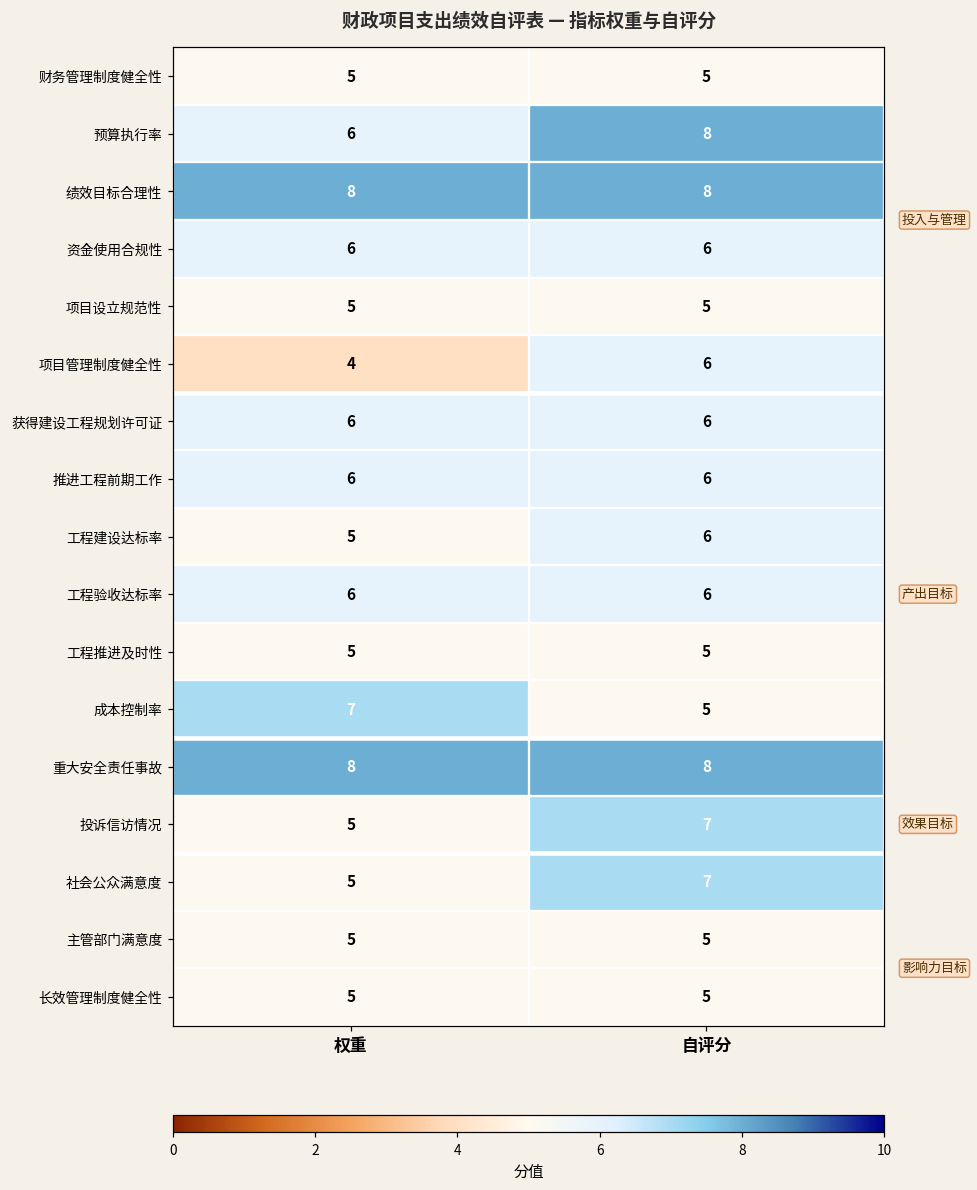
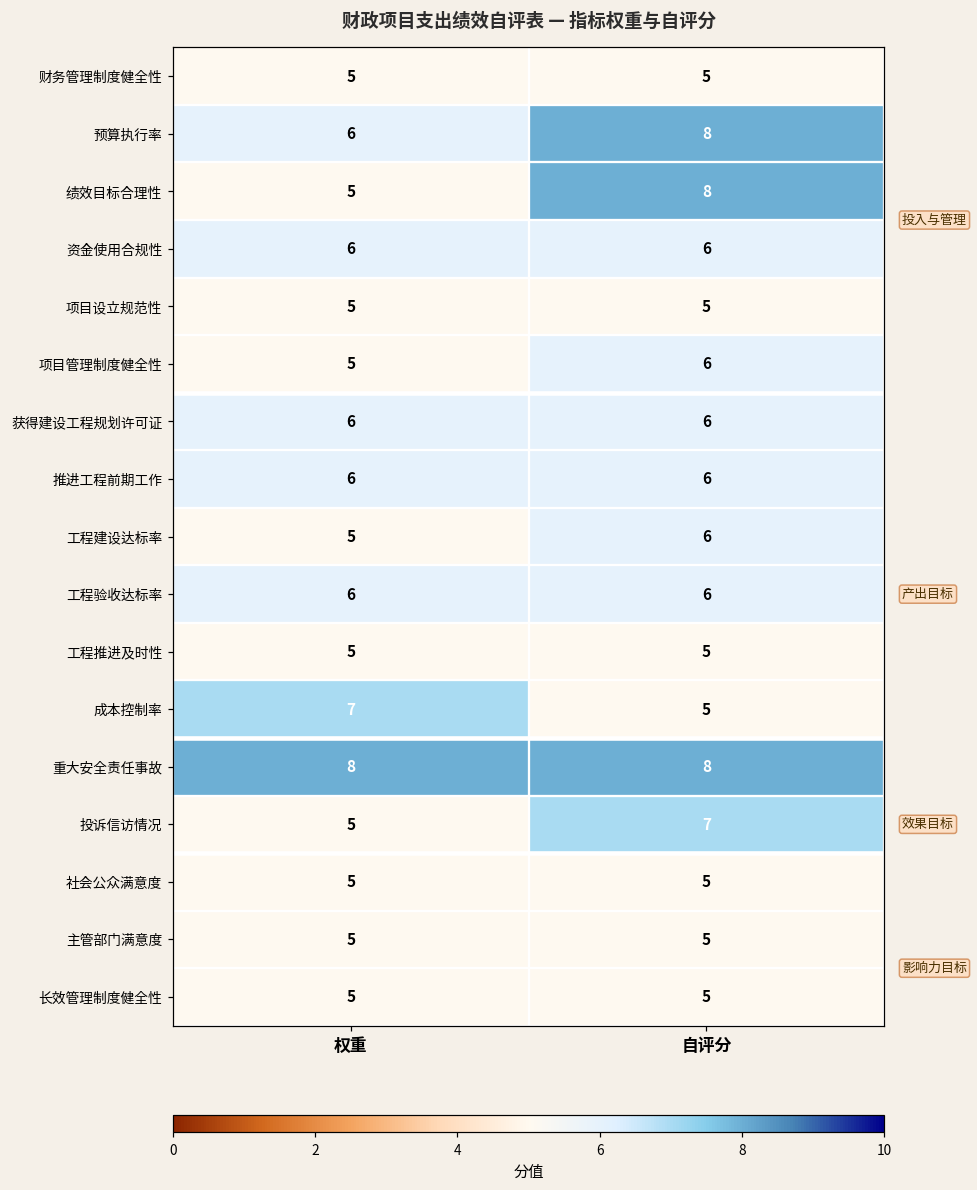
  {
    "财务管理制度健全性": {
      "权重": 5,
      "自评分": 5
    },
    "预算执行率": {
      "权重": 6,
      "自评分": 8
    },
    "绩效目标合理性": {
-     "权重": 8,
+     "权重": 5,
      "自评分": 8
    },
    "资金使用合规性": {
      "权重": 6,
      "自评分": 6
    },
    "项目设立规范性": {
      "权重": 5,
      "自评分": 5
    },
    "项目管理制度健全性": {
-     "权重": 4,
+     "权重": 5,
      "自评分": 6
    },
    "获得建设工程规划许可证": {
      "权重": 6,
      "自评分": 6
    },
    "推进工程前期工作": {
      "权重": 6,
      "自评分": 6
    },
    "工程建设达标率": {
      "权重": 5,
      "自评分": 6
    },
    "工程验收达标率": {
      "权重": 6,
      "自评分": 6
    },
    "工程推进及时性": {
      "权重": 5,
      "自评分": 5
    },
    "成本控制率": {
      "权重": 7,
      "自评分": 5
    },
    "重大安全责任事故": {
      "权重": 8,
      "自评分": 8
    },
    "投诉信访情况": {
      "权重": 5,
      "自评分": 7
    },
    "社会公众满意度": {
      "权重": 5,
-     "自评分": 7
+     "自评分": 5
    },
    "主管部门满意度": {
      "权重": 5,
      "自评分": 5
    },
    "长效管理制度健全性": {
      "权重": 5,
      "自评分": 5
    }
  }
